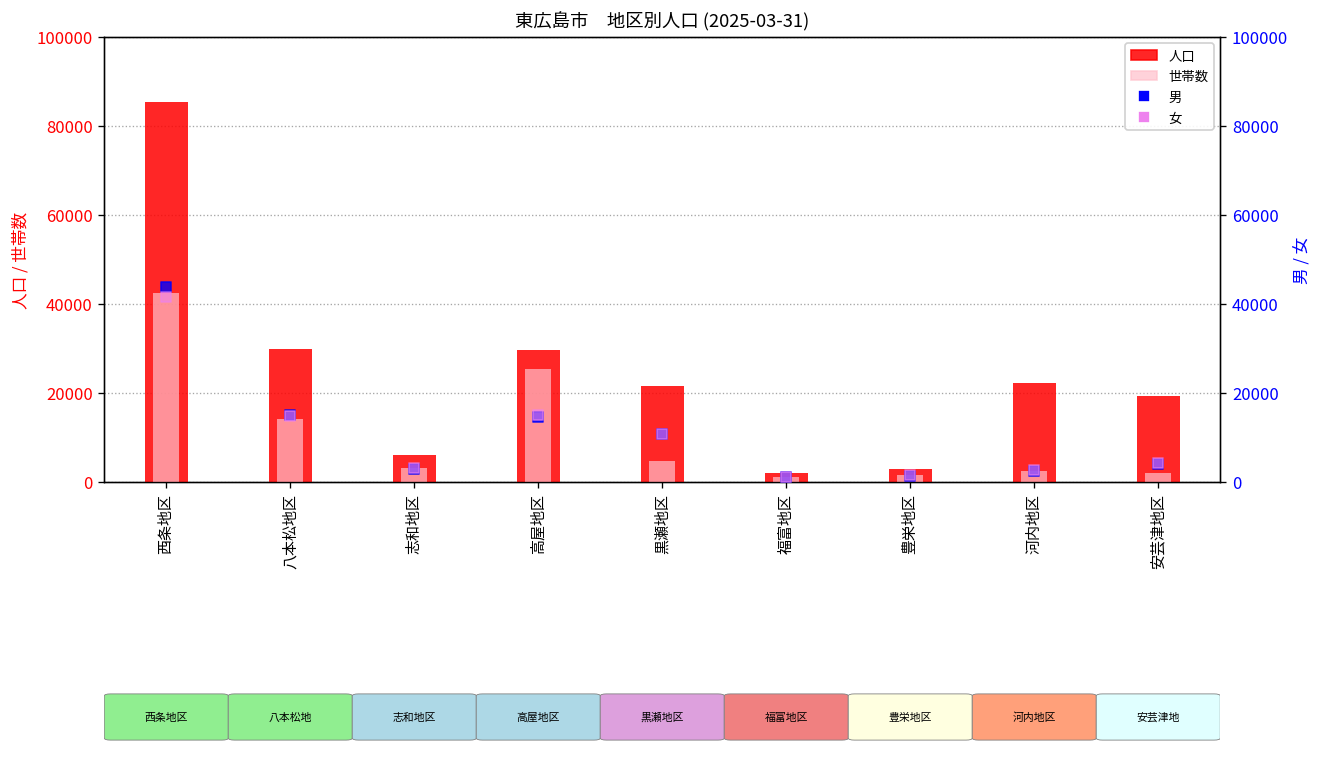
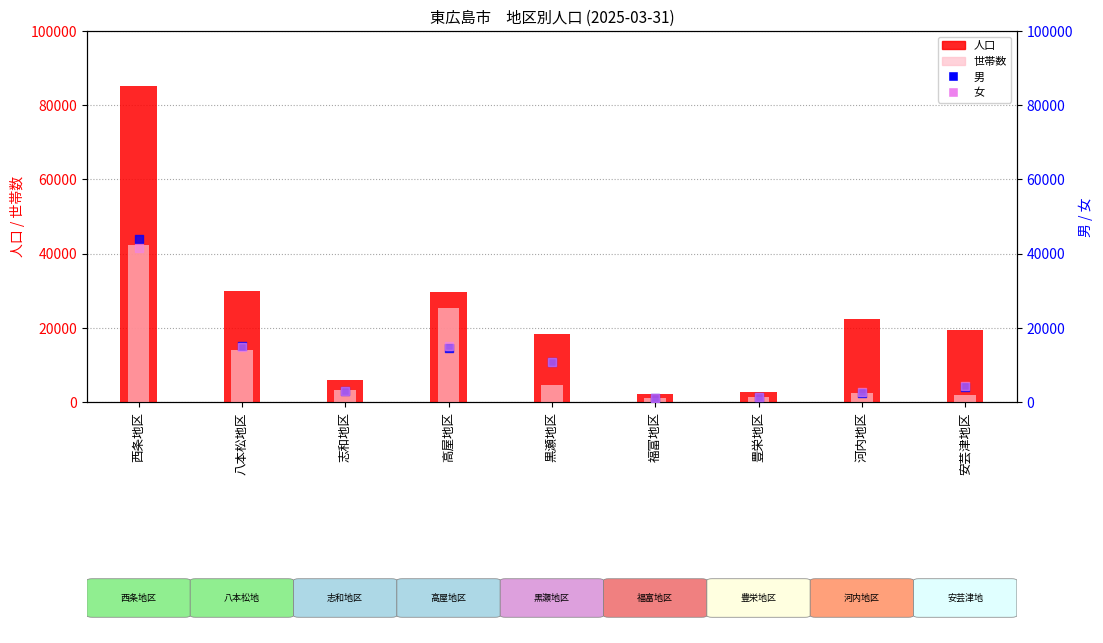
  {
    "人口": {
      "西条地区": 85000,
      "八本松地区": 30000,
      "志和地区": 6000,
      "高屋地区": 30000,
-     "黒瀬地区": 21000,
+     "黒瀬地区": 18000,
      "福富地区": 2000,
      "豊栄地区": 3000,
      "河内地区": 22000,
      "安芸津地区": 19000
    }
  }
